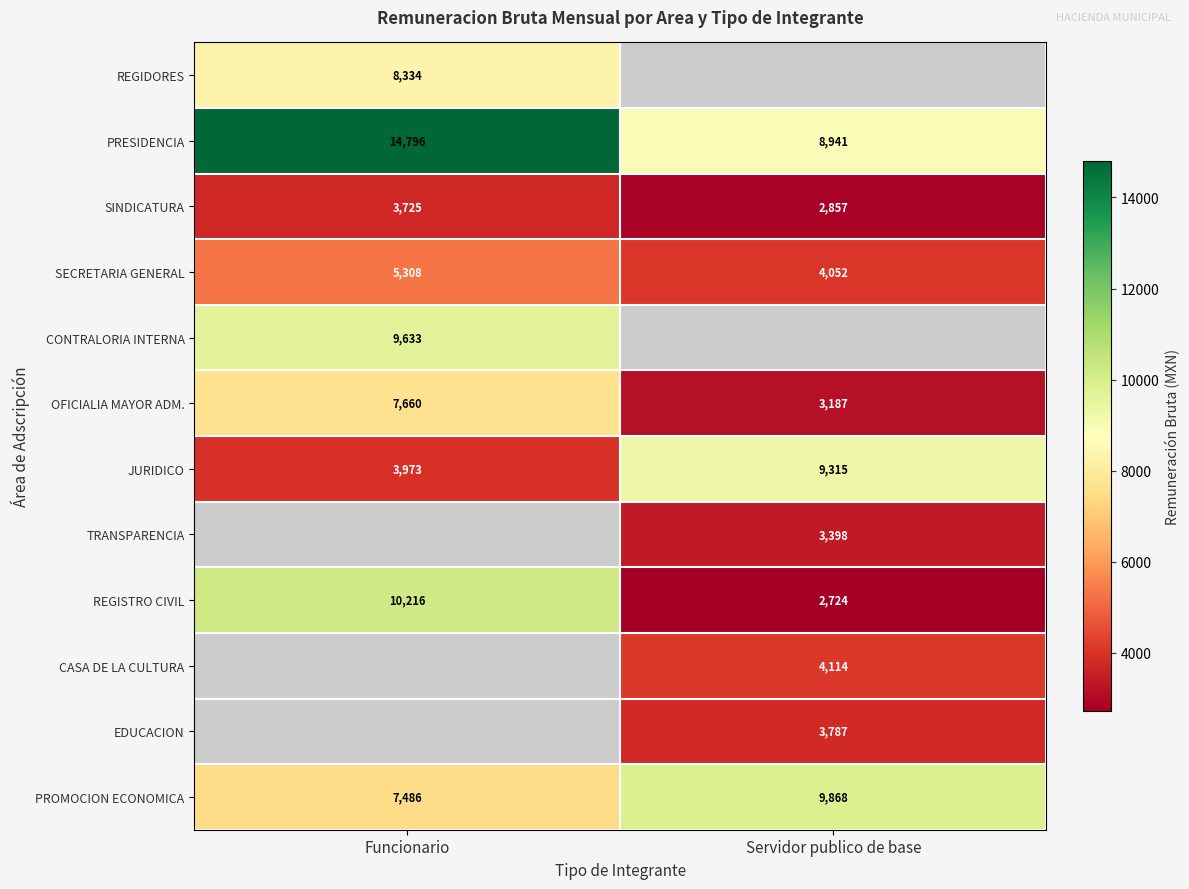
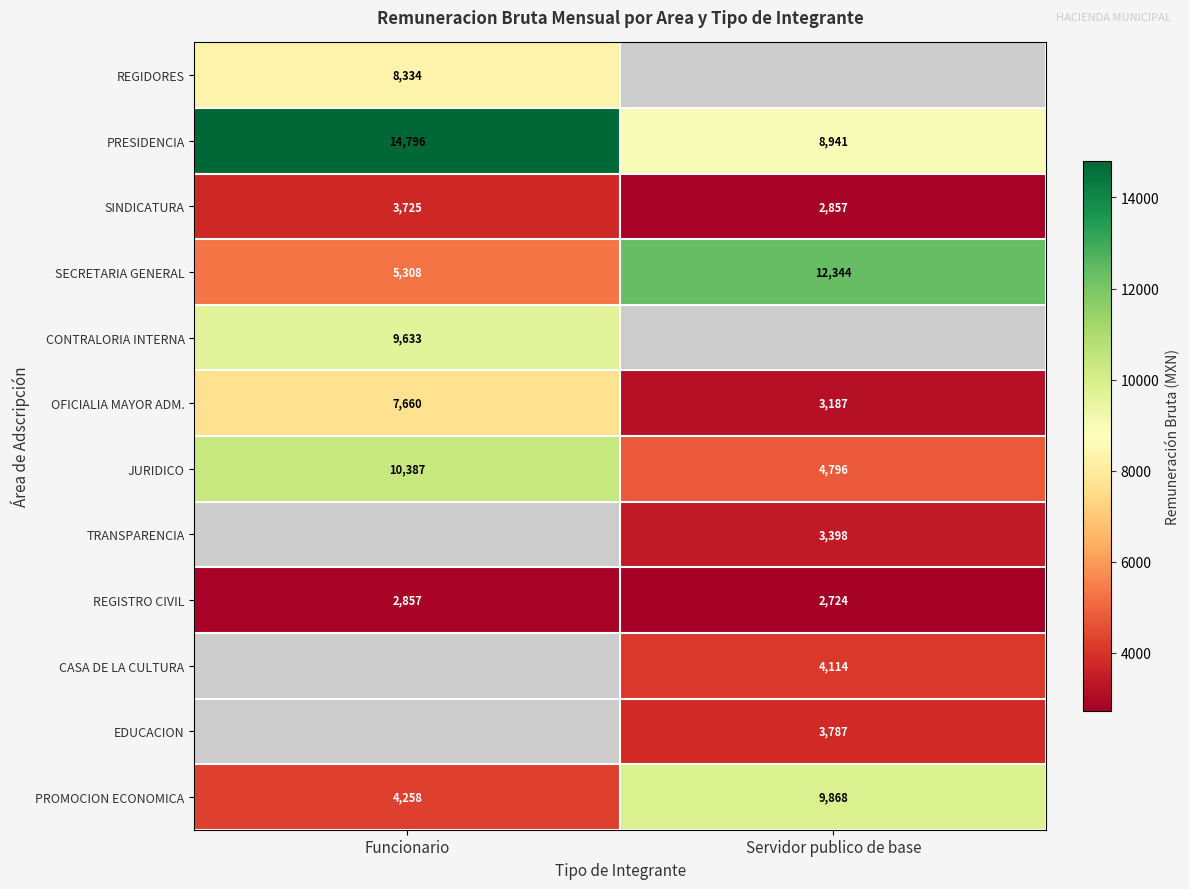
  {
    "REGIDORES": {
      "Funcionario": "8,334"
    },
    "PRESIDENCIA": {
      "Funcionario": "14,796",
      "Servidor publico de base": "8,941"
    },
    "SINDICATURA": {
      "Funcionario": "3,725",
      "Servidor publico de base": "2,857"
    },
    "SECRETARIA GENERAL": {
      "Funcionario": "5,308",
-     "Servidor publico de base": "4,052"
+     "Servidor publico de base": "12,344"
    },
    "CONTRALORIA INTERNA": {
      "Funcionario": "9,633"
    },
    "OFICIALIA MAYOR ADM.": {
      "Funcionario": "7,660",
      "Servidor publico de base": "3,187"
    },
    "JURIDICO": {
-     "Funcionario": "3,973",
-     "Servidor publico de base": "9,315"
+     "Funcionario": "10,387",
+     "Servidor publico de base": "4,796"
    },
    "TRANSPARENCIA": {
      "Servidor publico de base": "3,398"
    },
    "REGISTRO CIVIL": {
-     "Funcionario": "10,216",
+     "Funcionario": "2,857",
      "Servidor publico de base": "2,724"
    },
    "CASA DE LA CULTURA": {
      "Servidor publico de base": "4,114"
    },
    "EDUCACION": {
      "Servidor publico de base": "3,787"
    },
    "PROMOCION ECONOMICA": {
-     "Funcionario": "7,486",
+     "Funcionario": "4,258",
      "Servidor publico de base": "9,868"
    }
  }
